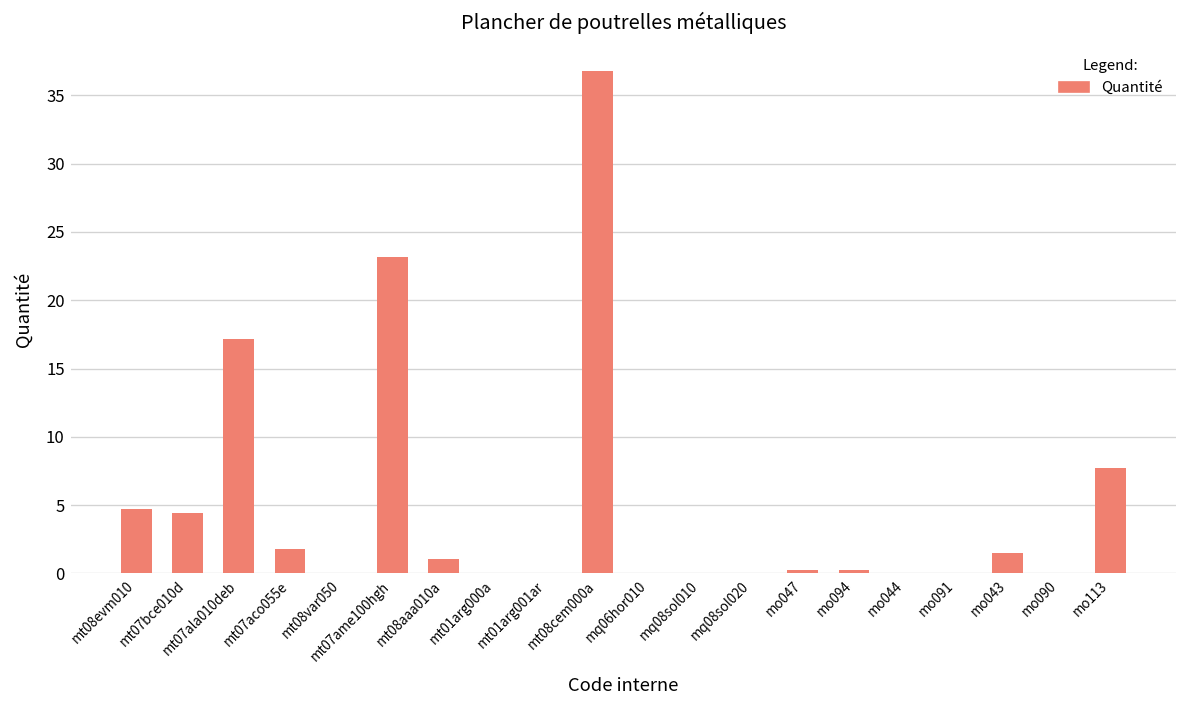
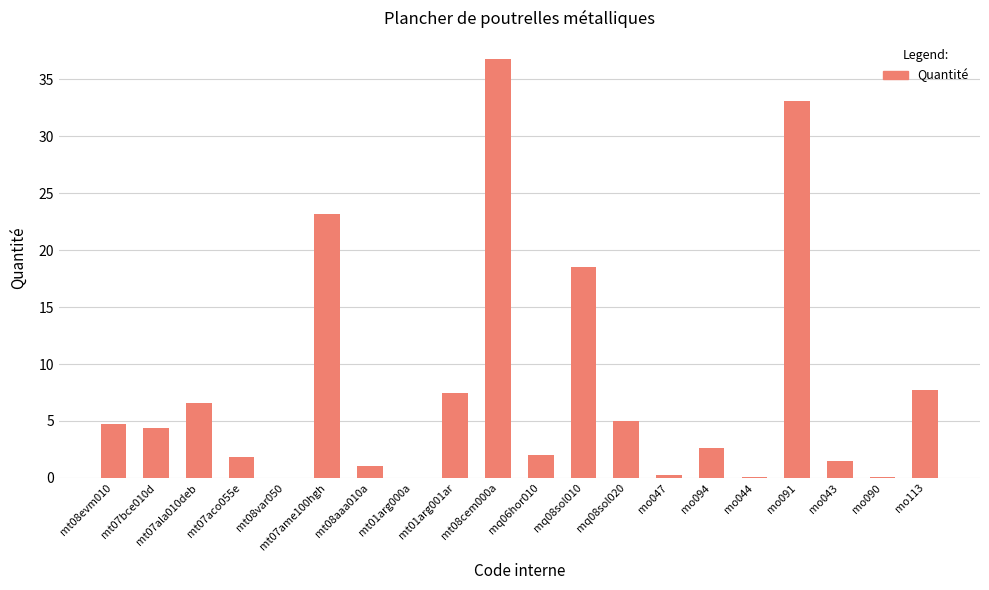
  {
    "mt08evm010": 4.7,
    "mt07bce010d": 4.4,
-   "mt07ala010deb": 17.2,
+   "mt07ala010deb": 6.6,
    "mt07aco055e": 1.8,
    "mt07ame100hgh": 23.2,
    "mt08aaa010a": 1.1,
-   "mt01arg001ar": 0.1,
+   "mt01arg001ar": 7.4,
    "mt08cem000a": 36.8,
-   "mq06hor010": 0.0,
-   "mq08sol010": 0.0,
-   "mq08sol020": 0.0,
+   "mq06hor010": 2.0,
+   "mq08sol010": 18.5,
+   "mq08sol020": 5.0,
    "mo047": 0.3,
-   "mo094": 0.3,
-   "mo091": 0.1,
+   "mo094": 2.6,
+   "mo091": 33.1,
    "mo043": 1.5,
    "mo113": 7.7
  }
